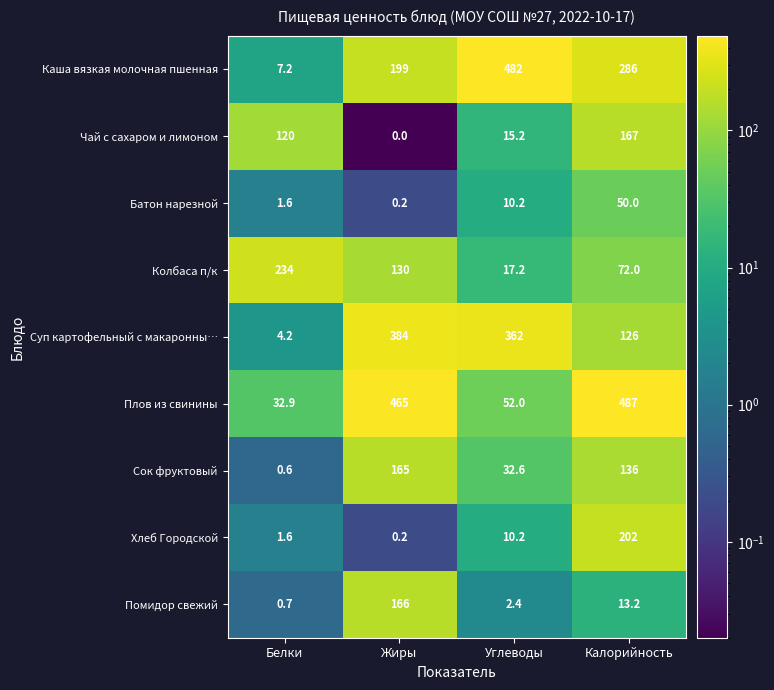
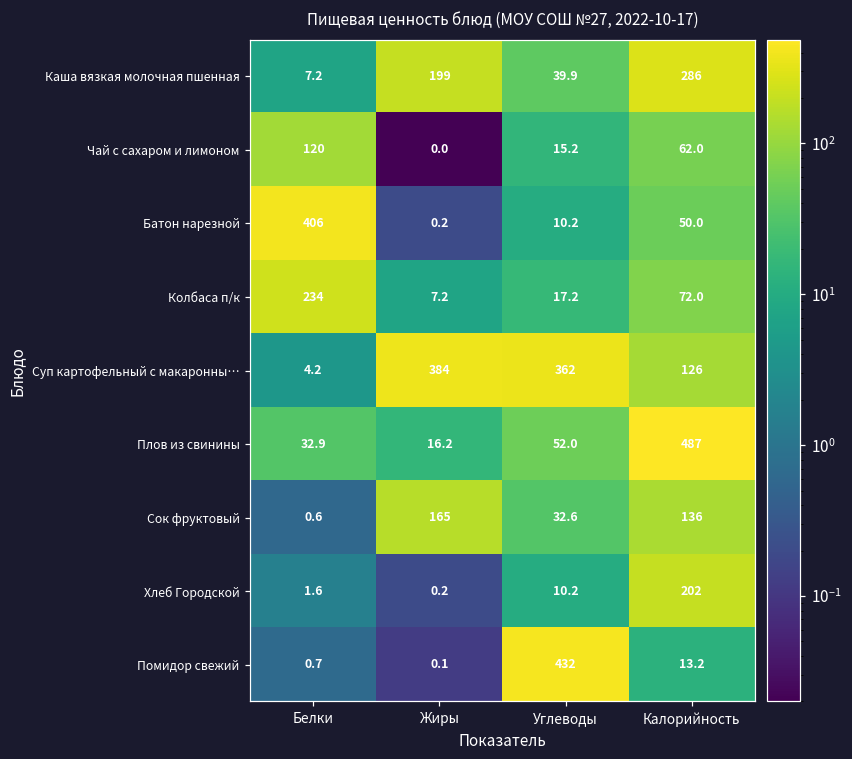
  {
    "Каша вязкая молочная пшенная": {
      "Белки": 7.2,
      "Жиры": 199,
-     "Углеводы": 482,
+     "Углеводы": 39.9,
      "Калорийность": 286
    },
    "Чай с сахаром и лимоном": {
      "Белки": 120,
      "Жиры": 0.0,
      "Углеводы": 15.2,
-     "Калорийность": 167
+     "Калорийность": 62.0
    },
    "Батон нарезной": {
-     "Белки": 1.6,
+     "Белки": 406,
      "Жиры": 0.2,
      "Углеводы": 10.2,
      "Калорийность": 50.0
    },
    "Колбаса п/к": {
      "Белки": 234,
-     "Жиры": 130,
+     "Жиры": 7.2,
      "Углеводы": 17.2,
      "Калорийность": 72.0
    },
    "Суп картофельный с макаронны…": {
      "Белки": 4.2,
      "Жиры": 384,
      "Углеводы": 362,
      "Калорийность": 126
    },
    "Плов из свинины": {
      "Белки": 32.9,
-     "Жиры": 465,
+     "Жиры": 16.2,
      "Углеводы": 52.0,
      "Калорийность": 487
    },
    "Сок фруктовый": {
      "Белки": 0.6,
      "Жиры": 165,
      "Углеводы": 32.6,
      "Калорийность": 136
    },
    "Хлеб Городской": {
      "Белки": 1.6,
      "Жиры": 0.2,
      "Углеводы": 10.2,
      "Калорийность": 202
    },
    "Помидор свежий": {
      "Белки": 0.7,
-     "Жиры": 166,
-     "Углеводы": 2.4,
+     "Жиры": 0.1,
+     "Углеводы": 432,
      "Калорийность": 13.2
    }
  }
